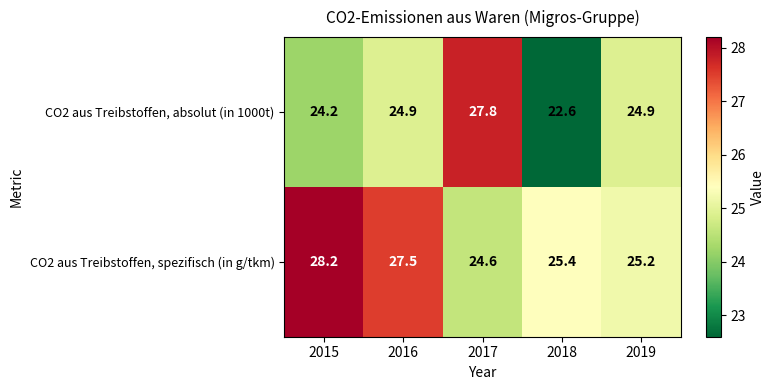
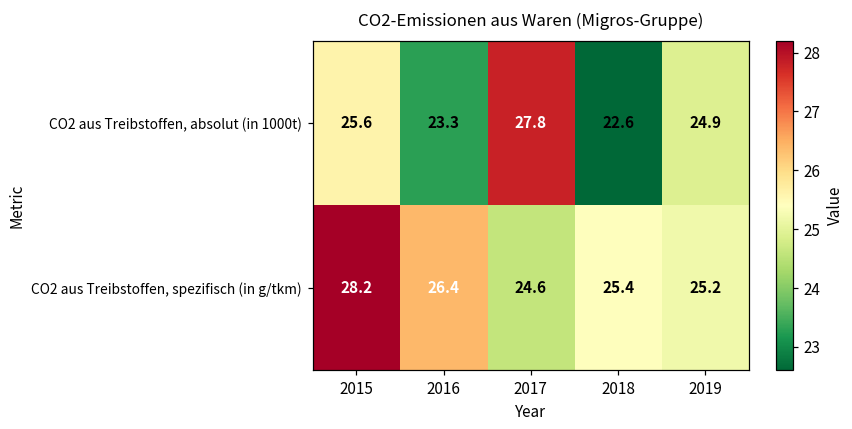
  {
    "CO2 aus Treibstoffen, absolut (in 1000t)": {
-     "2015": 24.2,
-     "2016": 24.9,
+     "2015": 25.6,
+     "2016": 23.3,
      "2017": 27.8,
      "2018": 22.6,
      "2019": 24.9
    },
    "CO2 aus Treibstoffen, spezifisch (in g/tkm)": {
      "2015": 28.2,
-     "2016": 27.5,
+     "2016": 26.4,
      "2017": 24.6,
      "2018": 25.4,
      "2019": 25.2
    }
  }
